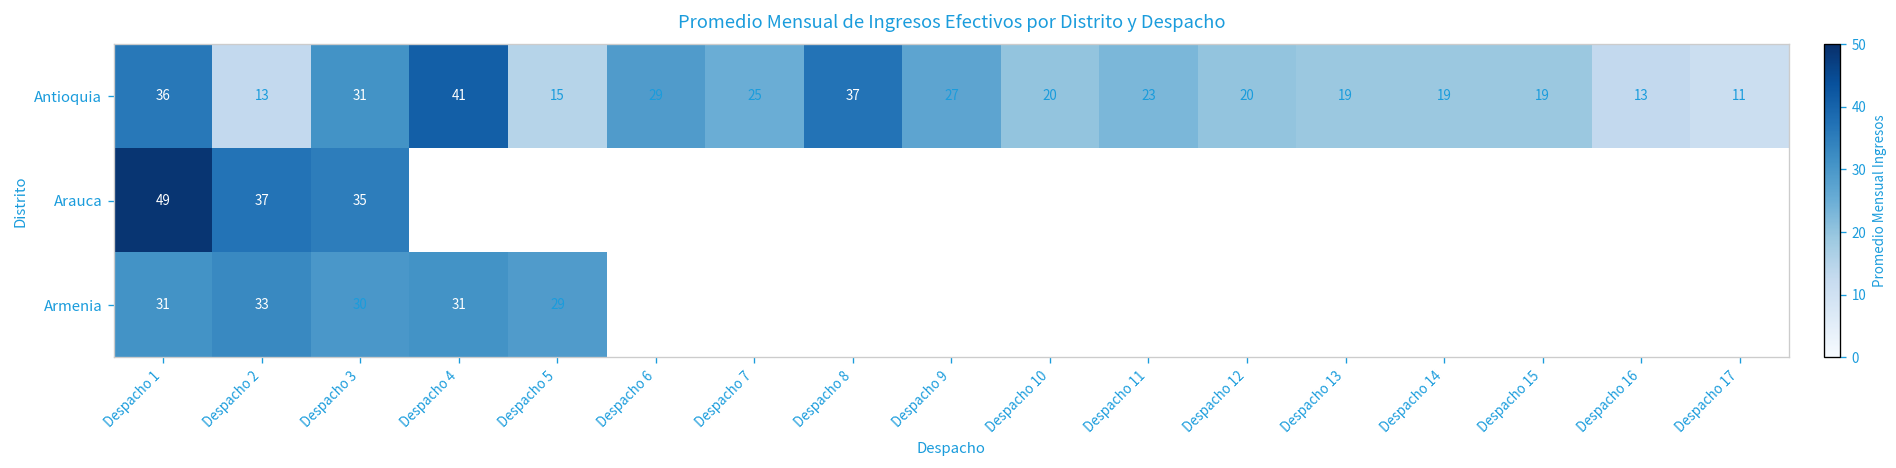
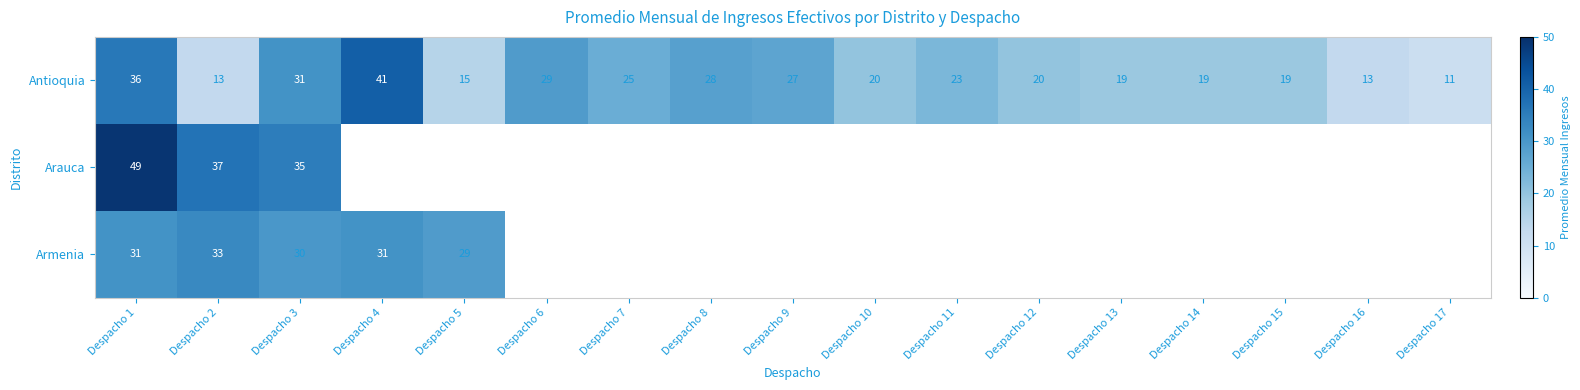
  {
    "Antioquia": {
      "Despacho 1": 36,
      "Despacho 2": 13,
      "Despacho 3": 31,
      "Despacho 4": 41,
      "Despacho 5": 15,
      "Despacho 6": 29,
      "Despacho 7": 25,
-     "Despacho 8": 37,
+     "Despacho 8": 28,
      "Despacho 9": 27,
      "Despacho 10": 20,
      "Despacho 11": 23,
      "Despacho 12": 20,
      "Despacho 13": 19,
      "Despacho 14": 19,
      "Despacho 15": 19,
      "Despacho 16": 13,
      "Despacho 17": 11
    },
    "Arauca": {
      "Despacho 1": 49,
      "Despacho 2": 37,
      "Despacho 3": 35
    },
    "Armenia": {
      "Despacho 1": 31,
      "Despacho 2": 33,
      "Despacho 3": 30,
      "Despacho 4": 31,
      "Despacho 5": 29
    }
  }
